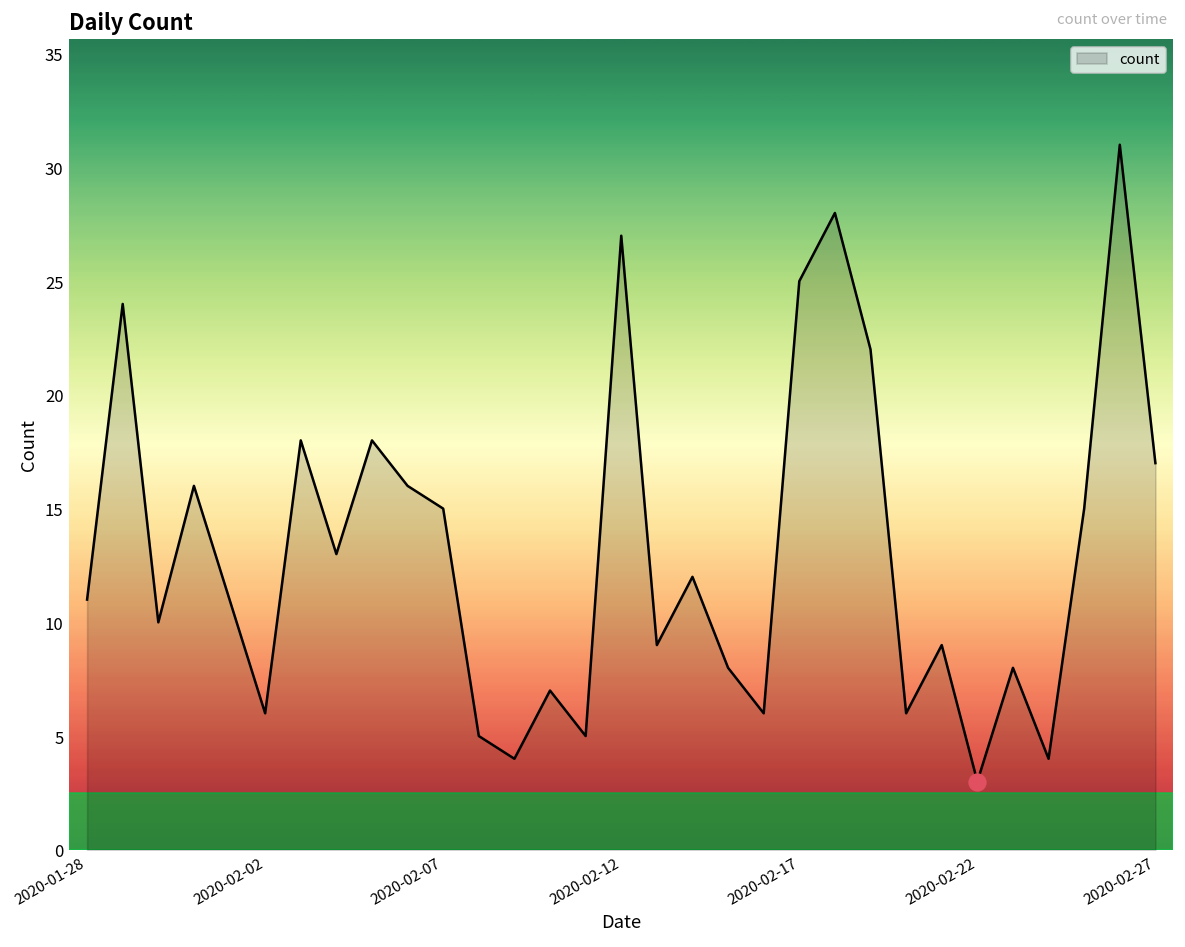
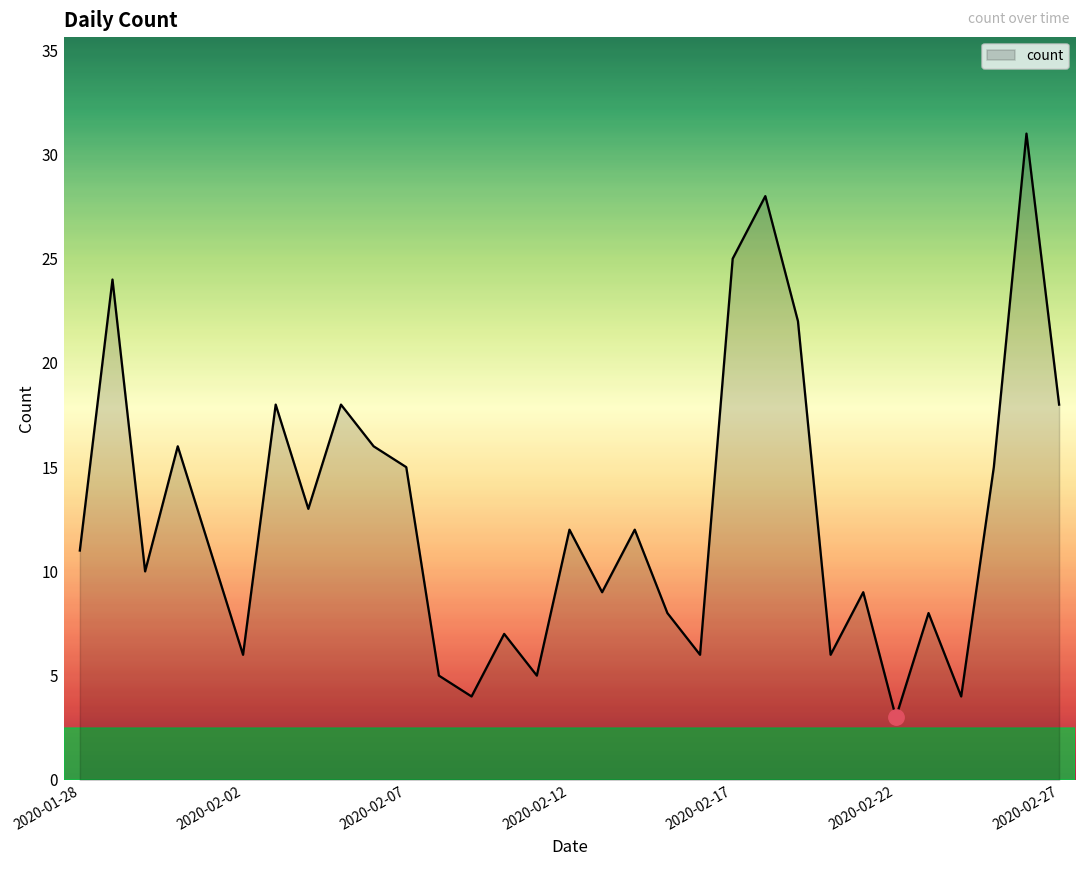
  {
    "count": {
      "2020-01-28": 11,
      "2020-02-02": 6,
      "2020-02-07": 15,
-     "2020-02-12": 27,
+     "2020-02-12": 12,
      "2020-02-17": 25,
-     "2020-02-27": 17
+     "2020-02-27": 18
    }
  }
